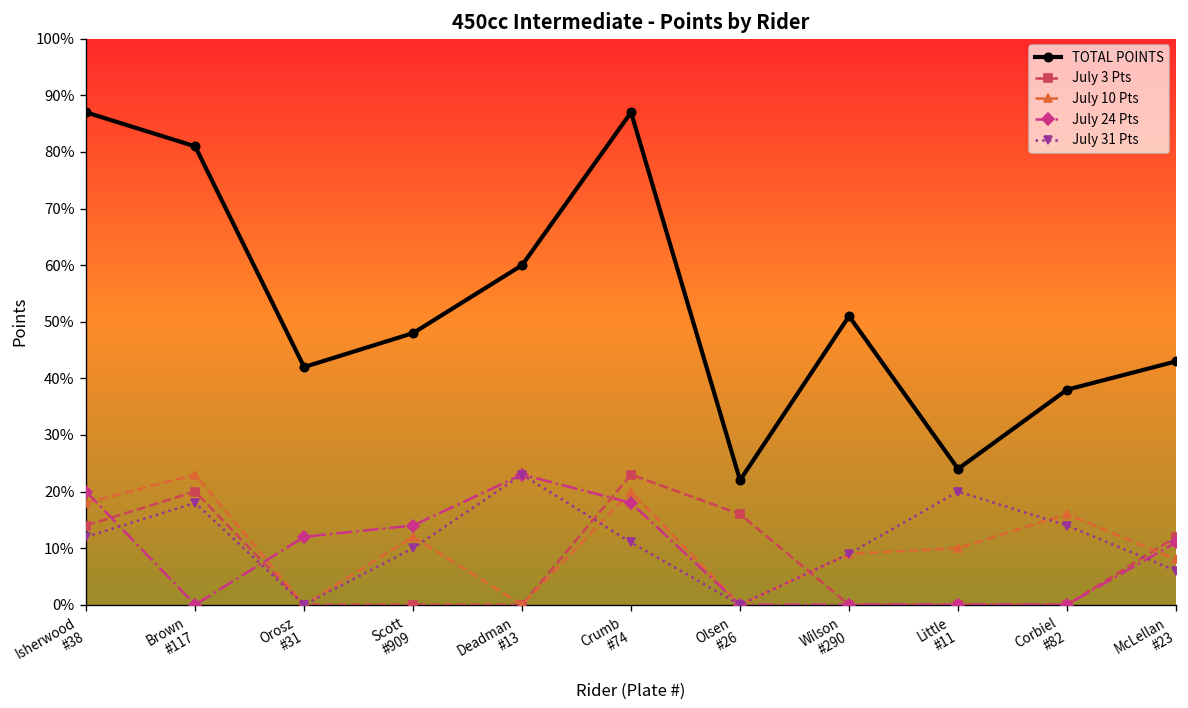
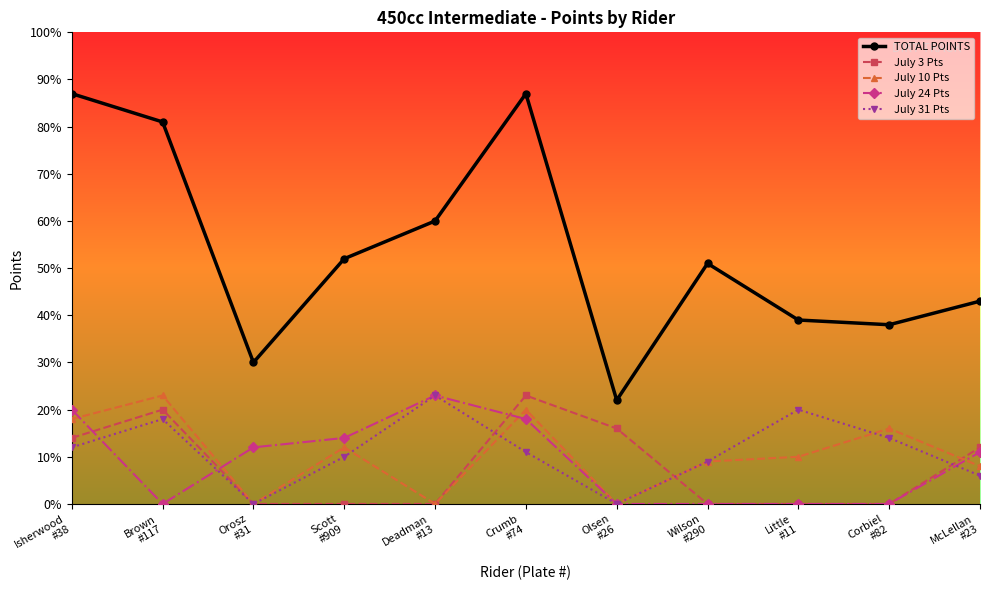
  {
    "TOTAL POINTS": {
      "Isherwood #38": "87%",
      "Brown #117": "81%",
-     "Orosz #31": "42%",
-     "Scott #909": "48%",
+     "Orosz #31": "30%",
+     "Scott #909": "52%",
      "Deadman #13": "60%",
      "Crumb #74": "87%",
      "Olsen #26": "22%",
      "Wilson #290": "51%",
-     "Little #11": "24%",
+     "Little #11": "39%",
      "Corbiel #82": "38%",
      "McLellan #23": "43%"
    }
  }
